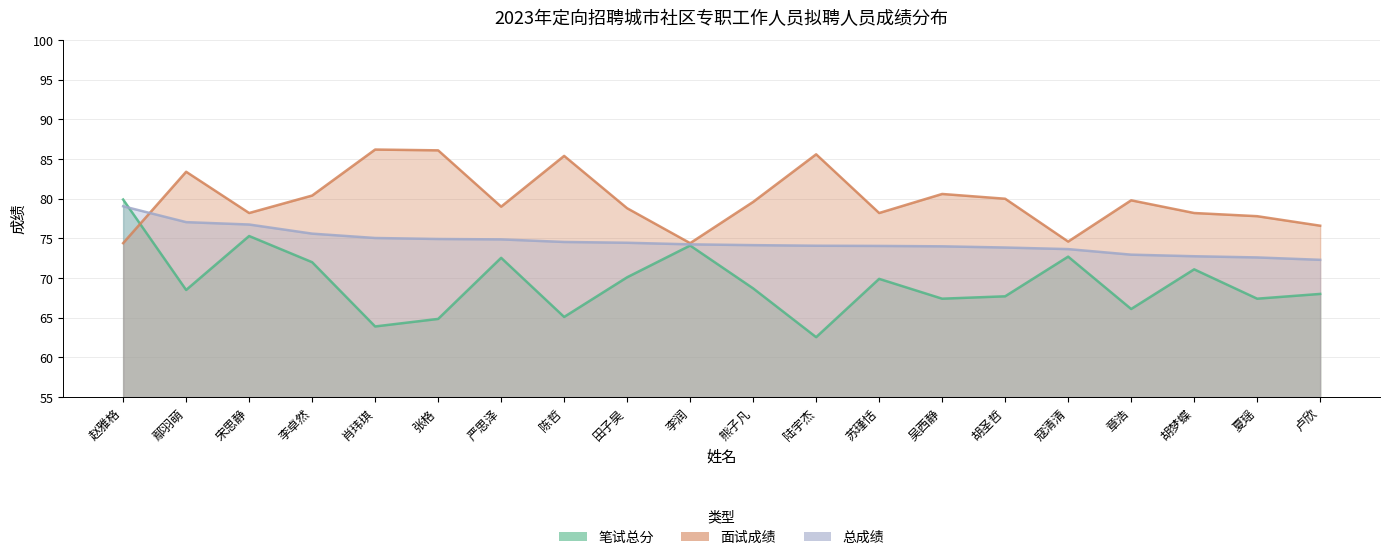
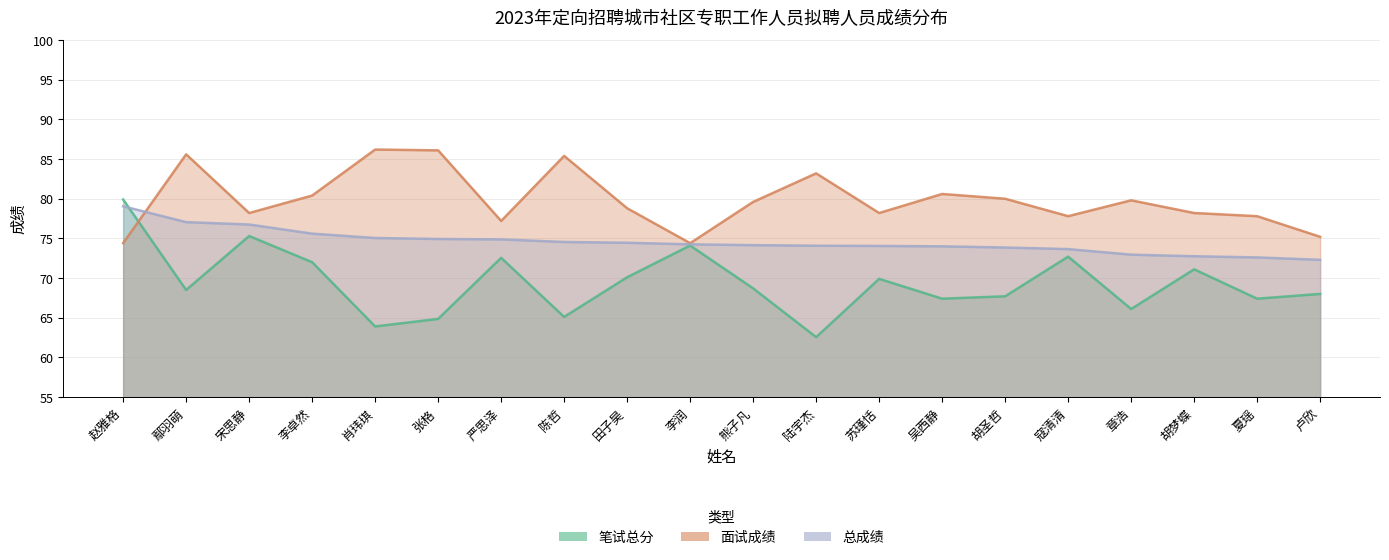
  {
    "面试成绩": {
      "赵雅格": 74,
-     "鄢羽萌": 83,
+     "鄢羽萌": 86,
      "宋思静": 78,
      "李卓然": 80,
      "肖玮琪": 86,
      "张格": 86,
-     "严思泽": 79,
+     "严思泽": 77,
      "陈哲": 85,
      "田子昊": 79,
      "熊子凡": 80,
-     "陆宇杰": 86,
+     "陆宇杰": 83,
      "苏瑾恬": 78,
      "吴西静": 81,
      "胡圣哲": 80,
-     "寇清清": 75,
+     "寇清清": 78,
      "章浩": 80,
      "胡梦蝶": 78,
      "夏瑶": 78,
-     "卢欣": 77
+     "卢欣": 75
    }
  }
